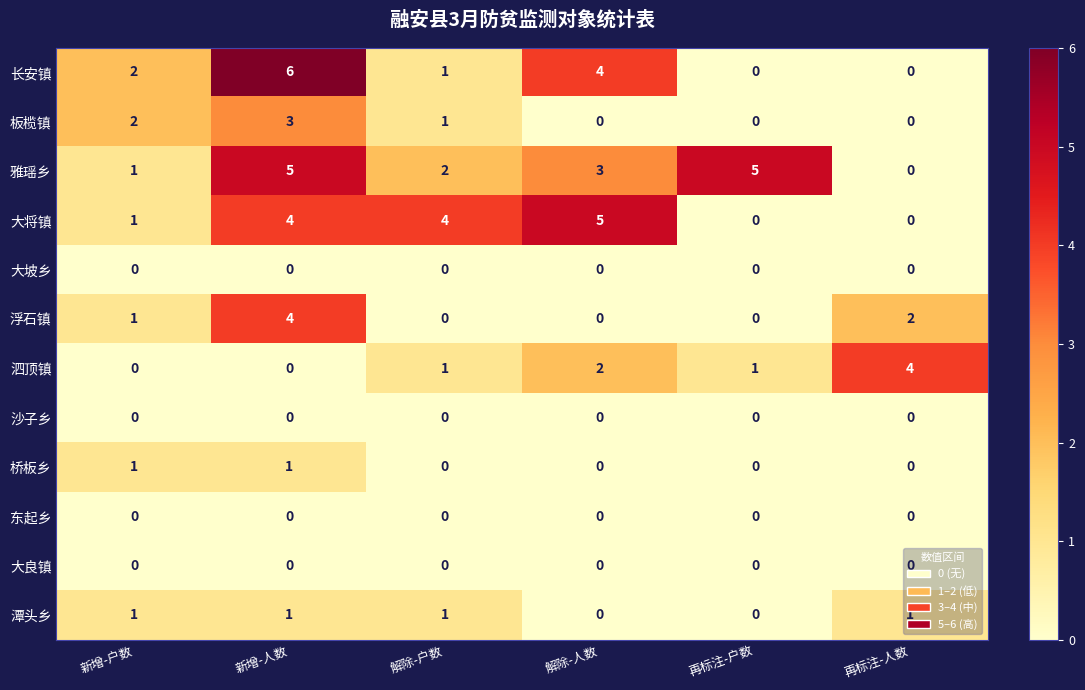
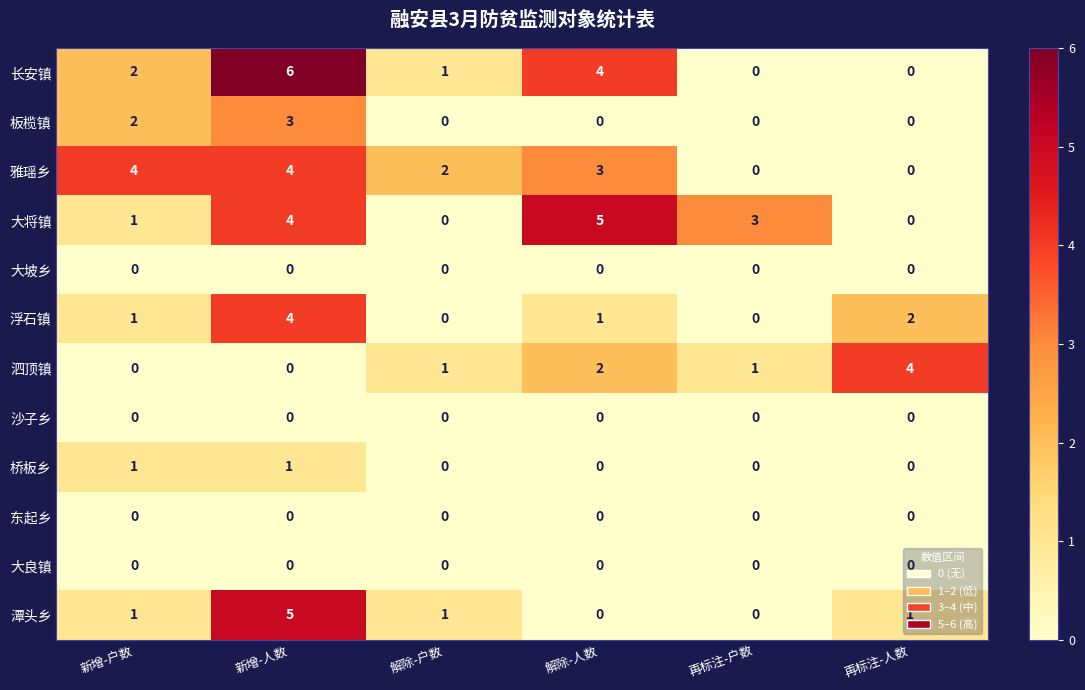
  {
    "长安镇": {
      "新增-户数": 2,
      "新增-人数": 6,
      "解除-户数": 1,
      "解除-人数": 4,
      "再标注-户数": 0,
      "再标注-人数": 0
    },
    "板榄镇": {
      "新增-户数": 2,
      "新增-人数": 3,
-     "解除-户数": 1,
+     "解除-户数": 0,
      "解除-人数": 0,
      "再标注-户数": 0,
      "再标注-人数": 0
    },
    "雅瑶乡": {
-     "新增-户数": 1,
-     "新增-人数": 5,
+     "新增-户数": 4,
+     "新增-人数": 4,
      "解除-户数": 2,
      "解除-人数": 3,
-     "再标注-户数": 5,
+     "再标注-户数": 0,
      "再标注-人数": 0
    },
    "大将镇": {
      "新增-户数": 1,
      "新增-人数": 4,
-     "解除-户数": 4,
+     "解除-户数": 0,
      "解除-人数": 5,
-     "再标注-户数": 0,
+     "再标注-户数": 3,
      "再标注-人数": 0
    },
    "大坡乡": {
      "新增-户数": 0,
      "新增-人数": 0,
      "解除-户数": 0,
      "解除-人数": 0,
      "再标注-户数": 0,
      "再标注-人数": 0
    },
    "浮石镇": {
      "新增-户数": 1,
      "新增-人数": 4,
      "解除-户数": 0,
-     "解除-人数": 0,
+     "解除-人数": 1,
      "再标注-户数": 0,
      "再标注-人数": 2
    },
    "泗顶镇": {
      "新增-户数": 0,
      "新增-人数": 0,
      "解除-户数": 1,
      "解除-人数": 2,
      "再标注-户数": 1,
      "再标注-人数": 4
    },
    "沙子乡": {
      "新增-户数": 0,
      "新增-人数": 0,
      "解除-户数": 0,
      "解除-人数": 0,
      "再标注-户数": 0,
      "再标注-人数": 0
    },
    "桥板乡": {
      "新增-户数": 1,
      "新增-人数": 1,
      "解除-户数": 0,
      "解除-人数": 0,
      "再标注-户数": 0,
      "再标注-人数": 0
    },
    "东起乡": {
      "新增-户数": 0,
      "新增-人数": 0,
      "解除-户数": 0,
      "解除-人数": 0,
      "再标注-户数": 0,
      "再标注-人数": 0
    },
    "大良镇": {
      "新增-户数": 0,
      "新增-人数": 0,
      "解除-户数": 0,
      "解除-人数": 0,
      "再标注-户数": 0
    },
    "潭头乡": {
      "新增-户数": 1,
-     "新增-人数": 1,
+     "新增-人数": 5,
      "解除-户数": 1,
      "解除-人数": 0,
      "再标注-户数": 0
    }
  }
